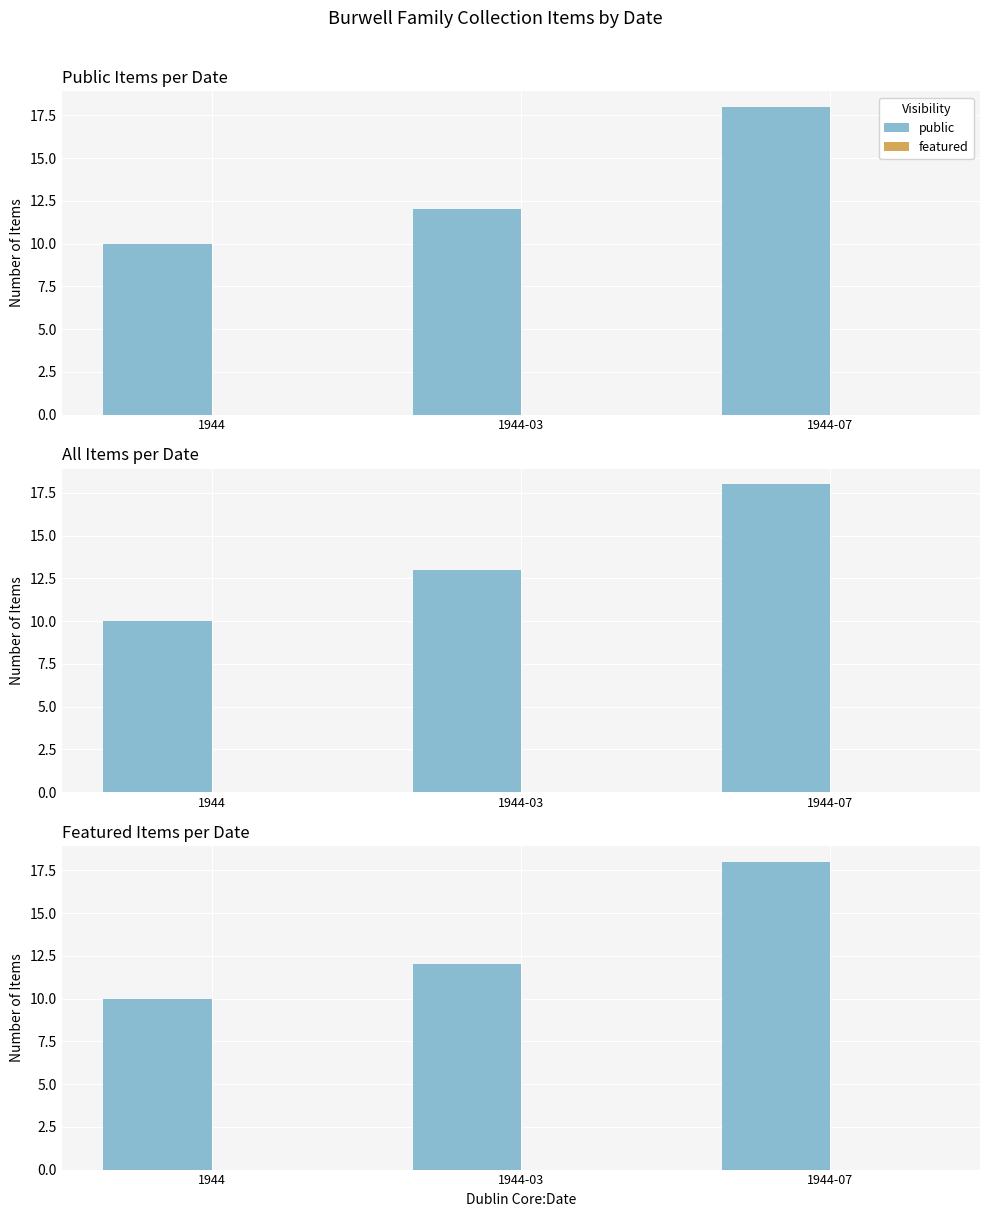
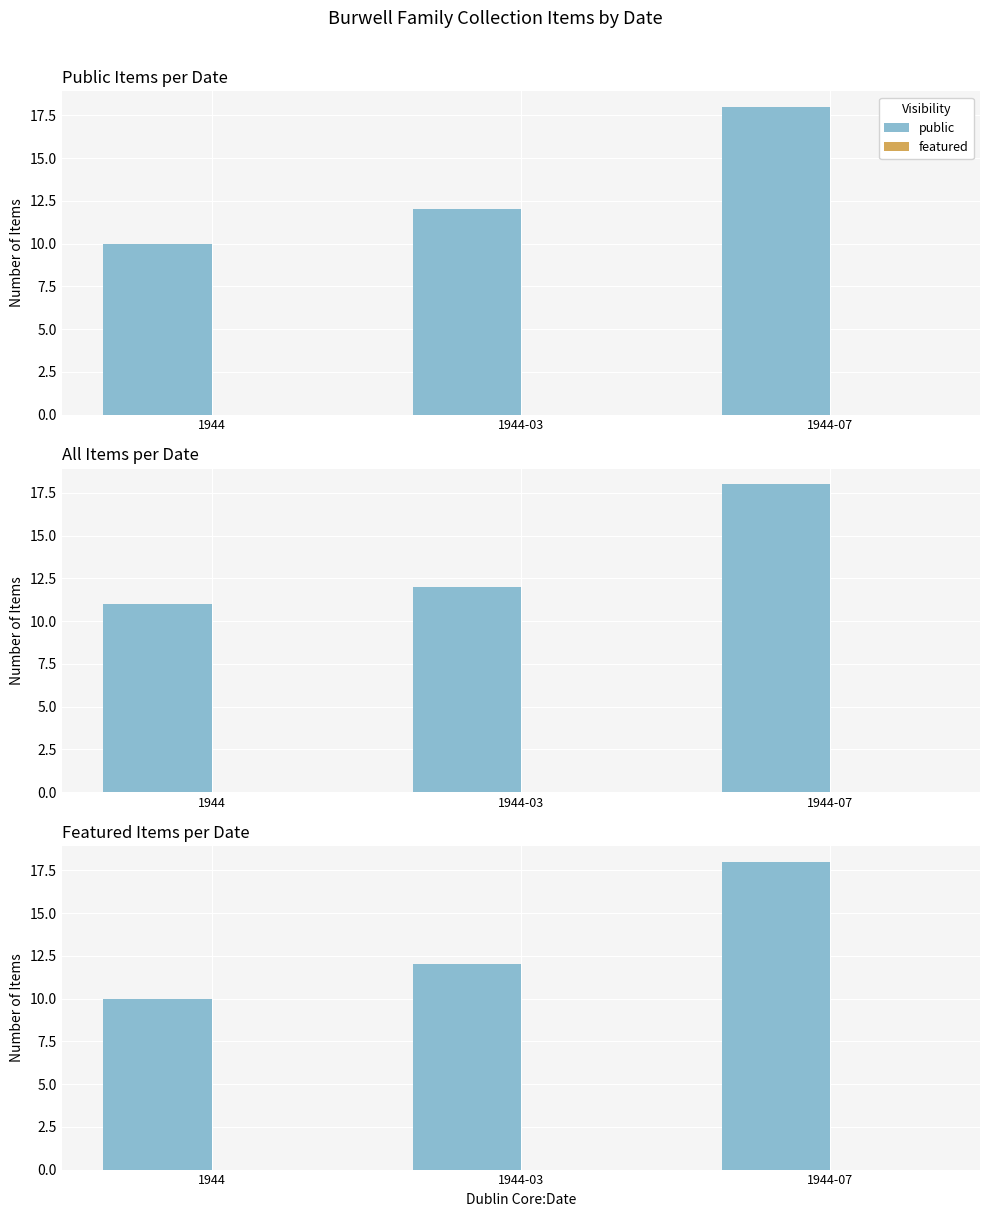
  {
    "Public Items per Date": {
      "public": {
        "1944": 10.0,
        "1944-03": 12.0,
        "1944-07": 18.0
      },
      "featured": {
        "1944": 0.0,
        "1944-03": 0.0,
        "1944-07": 0.0
      }
    },
    "All Items per Date": {
      "public": {
-       "1944": 10,
-       "1944-03": 13,
+       "1944": 11,
+       "1944-03": 12,
        "1944-07": 18
      },
      "featured": {
        "1944": 0,
        "1944-03": 0,
        "1944-07": 0
      }
    },
    "Featured Items per Date": {
      "public": {
        "1944": 10.0,
        "1944-03": 12.0,
        "1944-07": 18.0
      },
      "featured": {
        "1944": 0.0,
        "1944-03": 0.0,
        "1944-07": 0.0
      }
    }
  }
